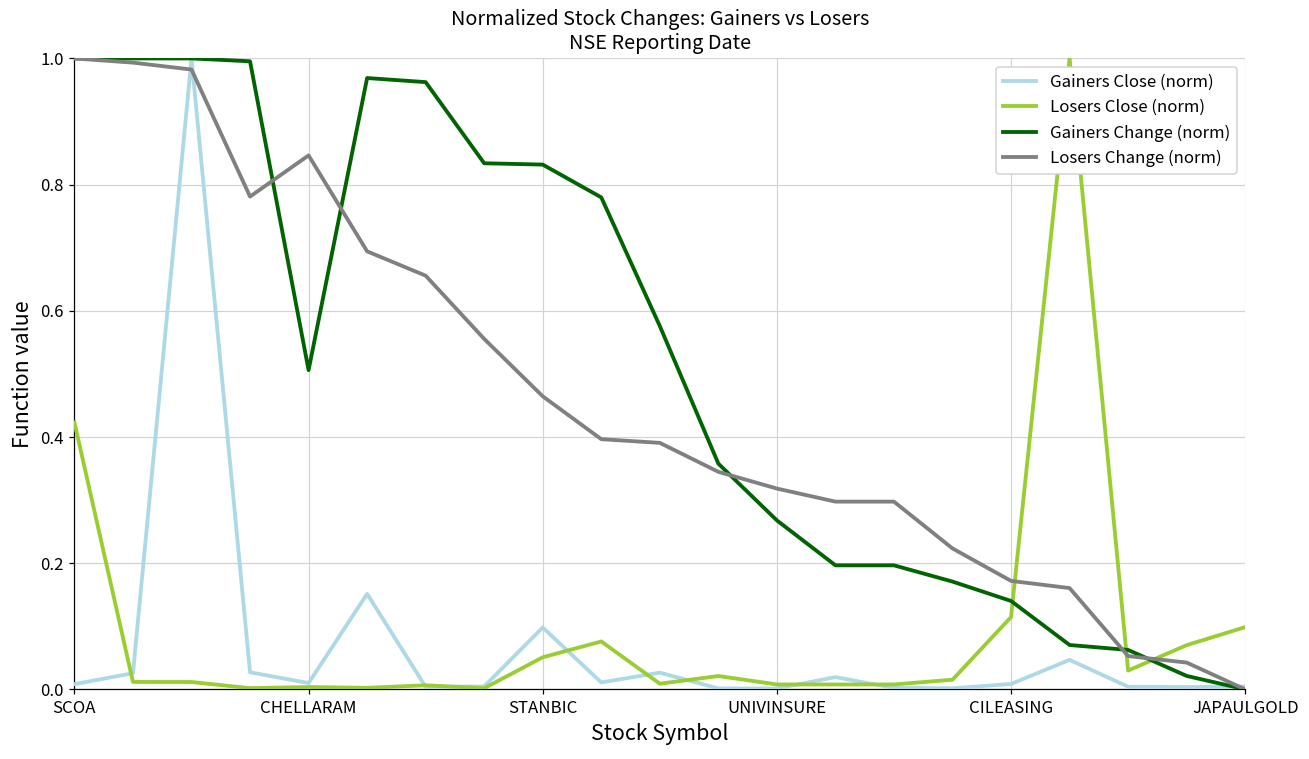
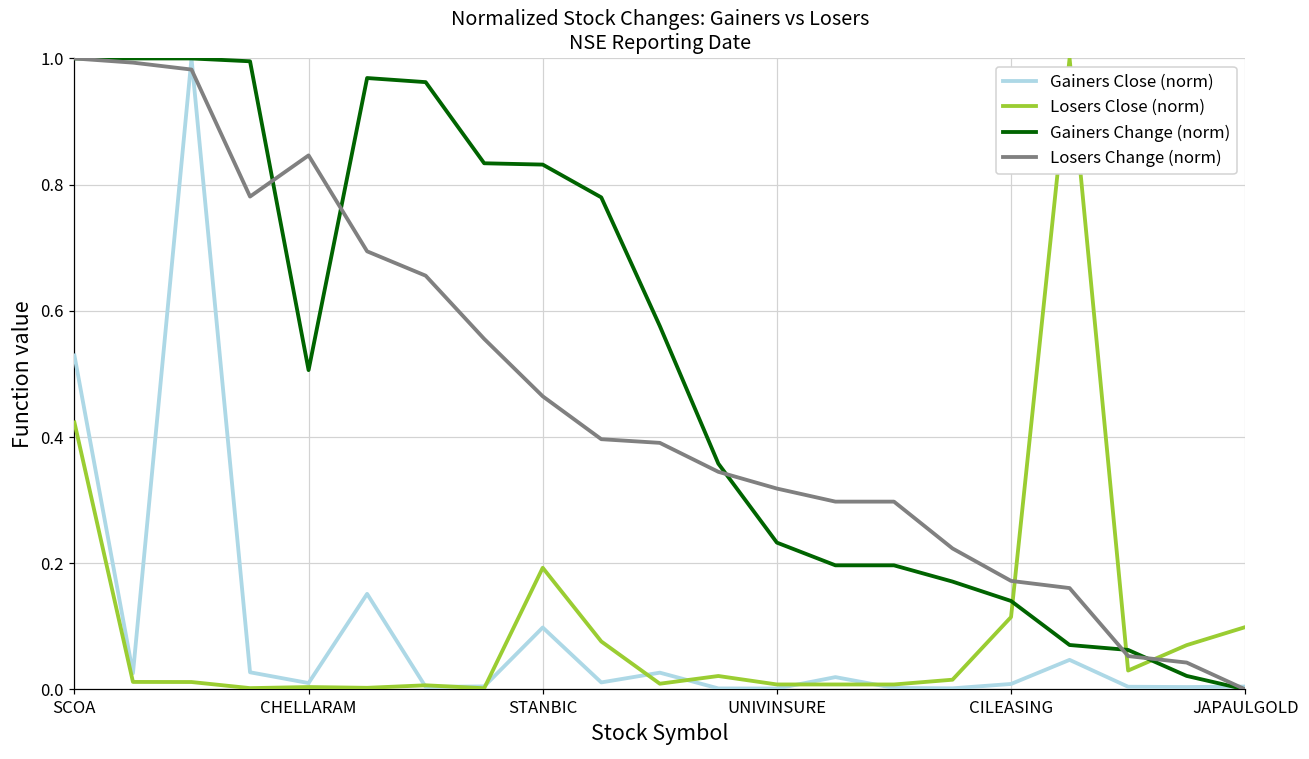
  {
    "Gainers Close (norm)": {
-     "SCOA": 0.01,
+     "SCOA": 0.53,
      "CHELLARAM": 0.01,
      "STANBIC": 0.10,
      "UNIVINSURE": 0.00,
      "CILEASING": 0.01,
      "JAPAULGOLD": 0.00
    },
    "Losers Close (norm)": {
      "SCOA": 0.42,
      "CHELLARAM": 0.00,
-     "STANBIC": 0.05,
+     "STANBIC": 0.19,
      "UNIVINSURE": 0.01,
      "CILEASING": 0.11,
      "JAPAULGOLD": 0.10
    },
    "Gainers Change (norm)": {
      "CHELLARAM": 0.51,
      "STANBIC": 0.83,
-     "UNIVINSURE": 0.27,
+     "UNIVINSURE": 0.23,
      "CILEASING": 0.14
    },
    "Losers Change (norm)": {
      "CHELLARAM": 0.85,
      "STANBIC": 0.46,
      "UNIVINSURE": 0.32,
      "CILEASING": 0.17
    }
  }
